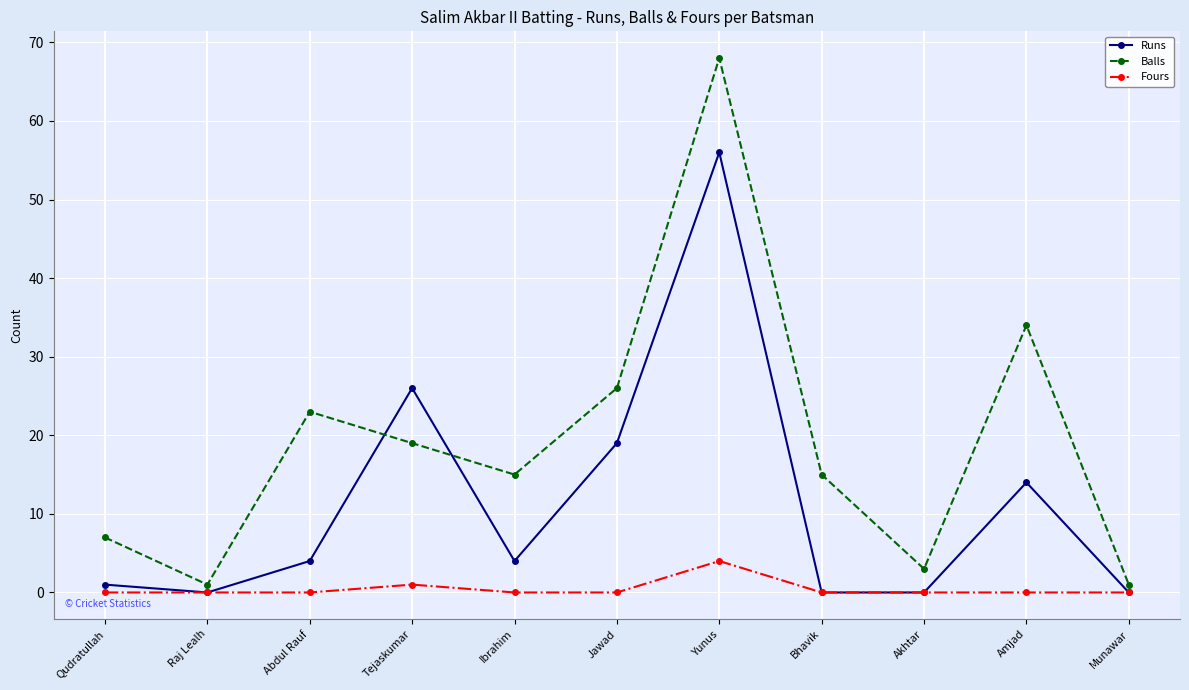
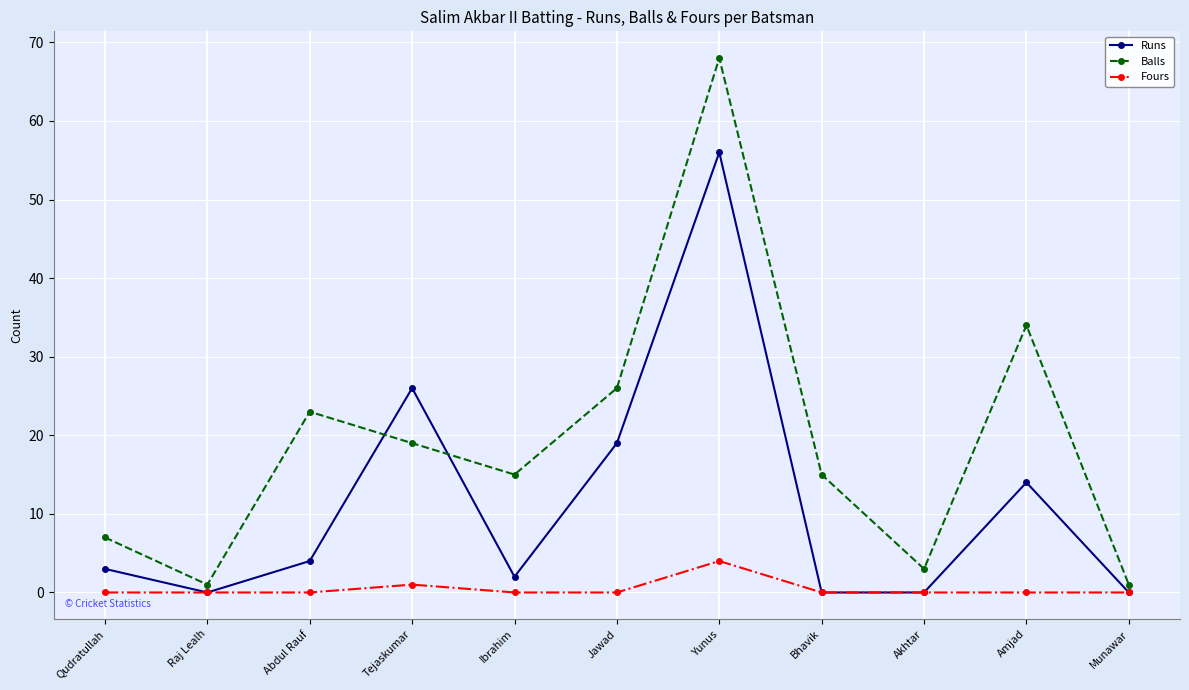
  {
    "Runs": {
-     "Qudratullah": 1,
+     "Qudratullah": 3,
      "Abdul Rauf": 4,
      "Tejaskumar": 26,
-     "Ibrahim": 4,
+     "Ibrahim": 2,
      "Jawad": 19,
      "Yunus": 56,
      "Amjad": 14
    },
    "Balls": {
      "Qudratullah": 7,
      "Raj Lealh": 1,
      "Abdul Rauf": 23,
      "Tejaskumar": 19,
      "Ibrahim": 15,
      "Jawad": 26,
      "Yunus": 68,
      "Bhavik": 15,
      "Akhtar": 3,
      "Amjad": 34,
      "Munawar": 1
    },
    "Fours": {
      "Qudratullah": 0,
      "Abdul Rauf": 0,
      "Tejaskumar": 1,
      "Ibrahim": 0,
      "Jawad": 0,
      "Yunus": 4,
      "Amjad": 0
    }
  }
